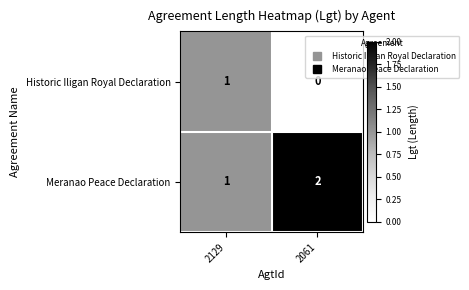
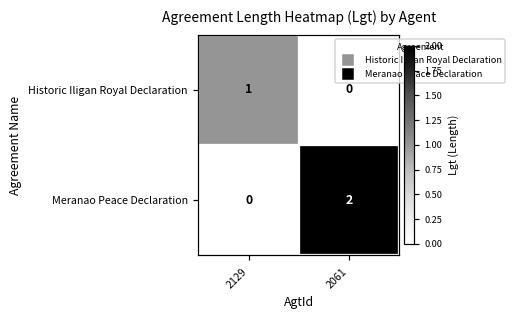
  {
    "Historic Iligan Royal Declaration": {
      "2129": 1
    },
    "Meranao Peace Declaration": {
-     "2129": 1,
+     "2129": 0,
      "2061": 2
    }
  }
